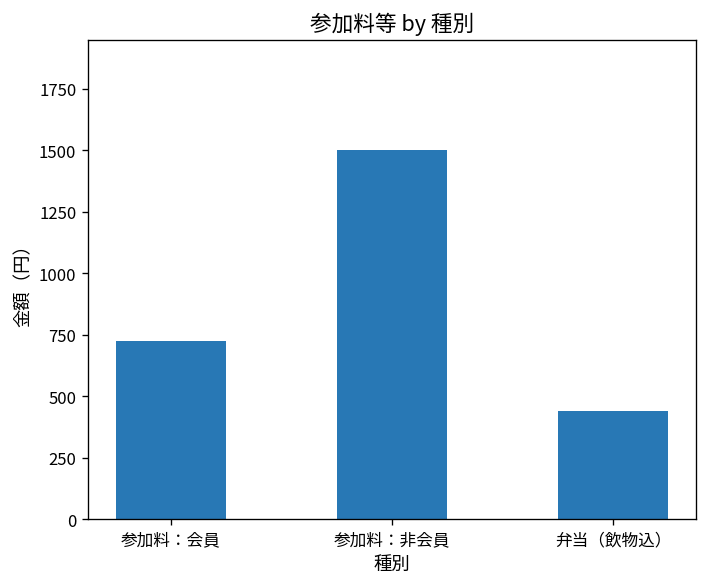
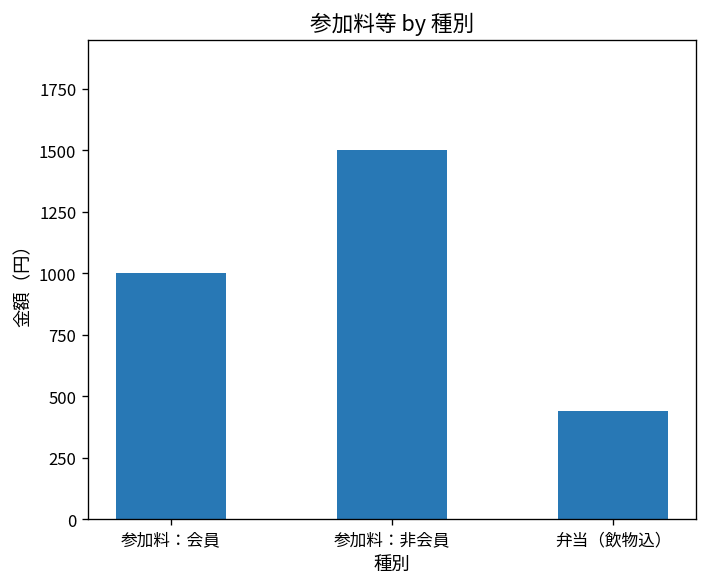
  {
-   "参加料：会員": 730,
+   "参加料：会員": 1000,
    "参加料：非会員": 1500,
    "弁当（飲物込）": 440
  }
